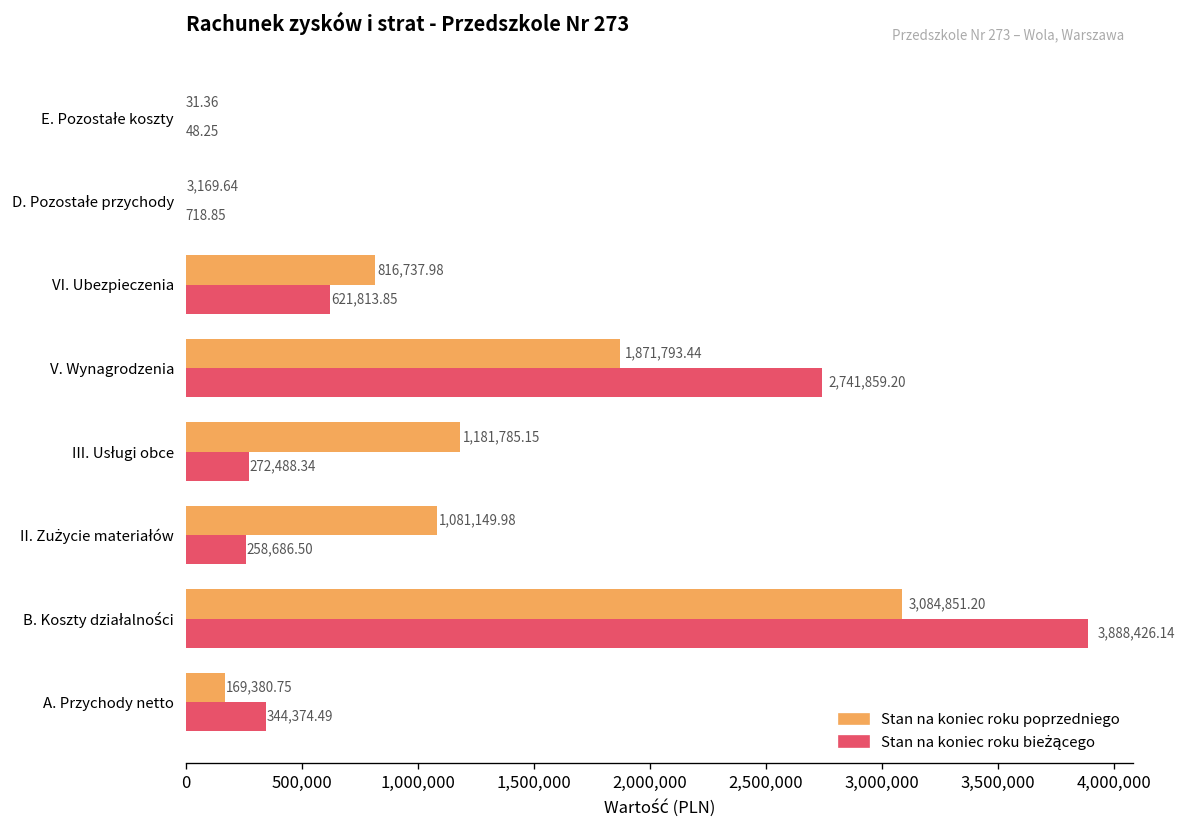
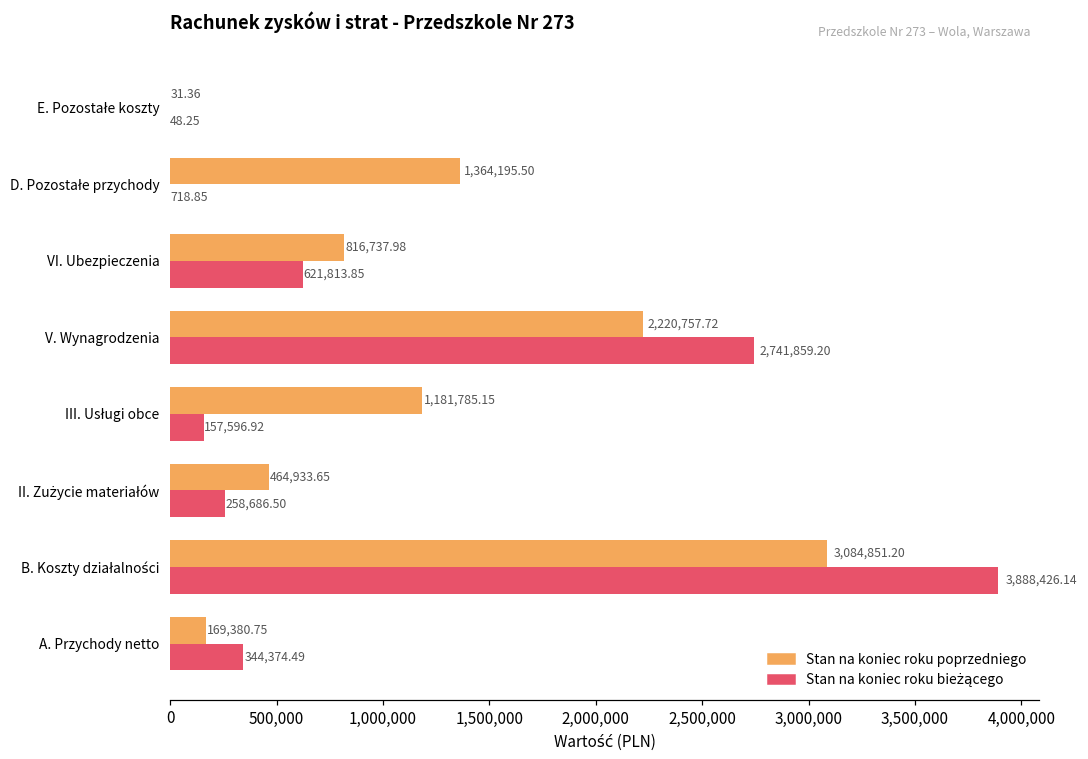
  {
    "Stan na koniec roku poprzedniego": {
      "E. Pozostałe koszty": "31.36",
-     "D. Pozostałe przychody": "3,169.64",
+     "D. Pozostałe przychody": "1,364,195.50",
      "VI. Ubezpieczenia": "816,737.98",
-     "V. Wynagrodzenia": "1,871,793.44",
+     "V. Wynagrodzenia": "2,220,757.72",
      "III. Usługi obce": "1,181,785.15",
-     "II. Zużycie materiałów": "1,081,149.98",
+     "II. Zużycie materiałów": "464,933.65",
      "B. Koszty działalności": "3,084,851.20",
      "A. Przychody netto": "169,380.75"
    },
    "Stan na koniec roku bieżącego": {
      "E. Pozostałe koszty": "48.25",
      "D. Pozostałe przychody": "718.85",
      "VI. Ubezpieczenia": "621,813.85",
      "V. Wynagrodzenia": "2,741,859.20",
-     "III. Usługi obce": "272,488.34",
+     "III. Usługi obce": "157,596.92",
      "II. Zużycie materiałów": "258,686.50",
      "B. Koszty działalności": "3,888,426.14",
      "A. Przychody netto": "344,374.49"
    }
  }
